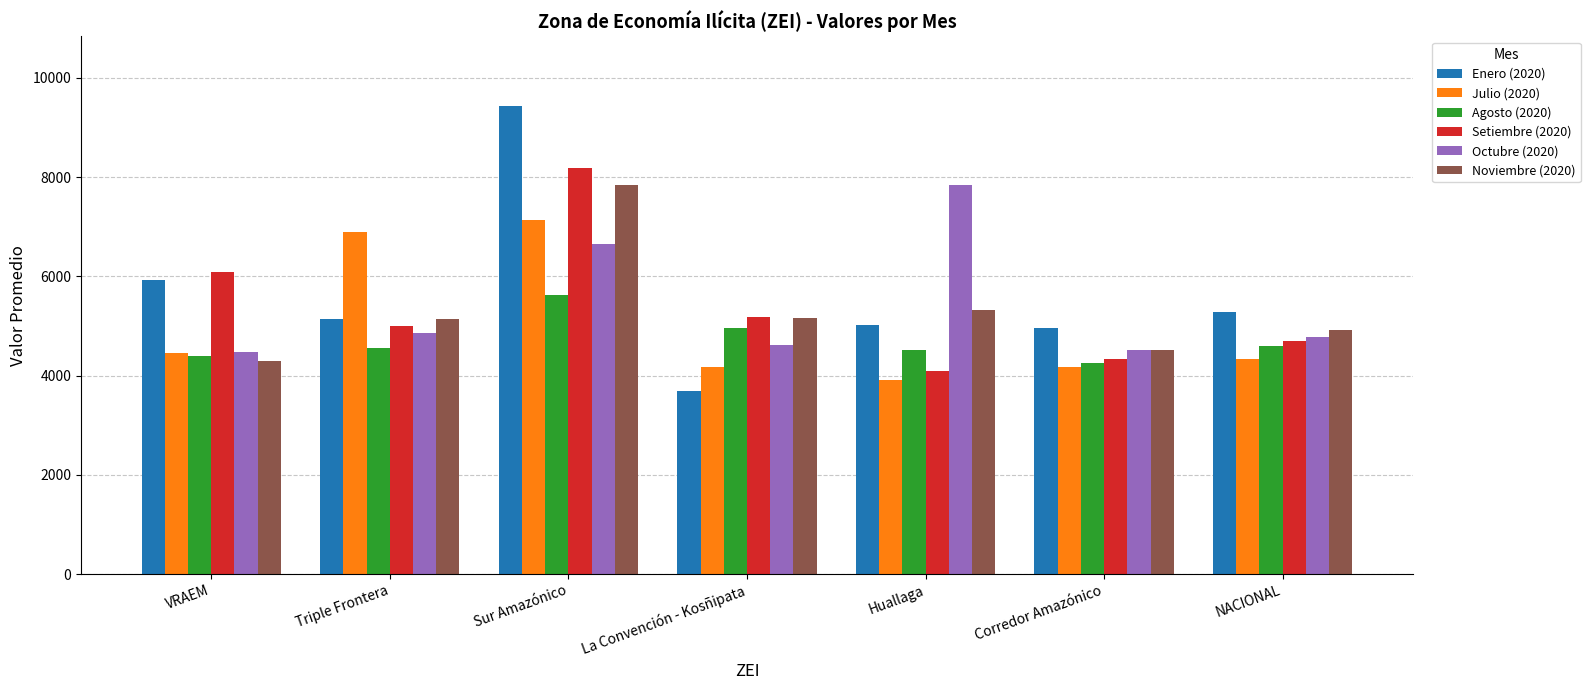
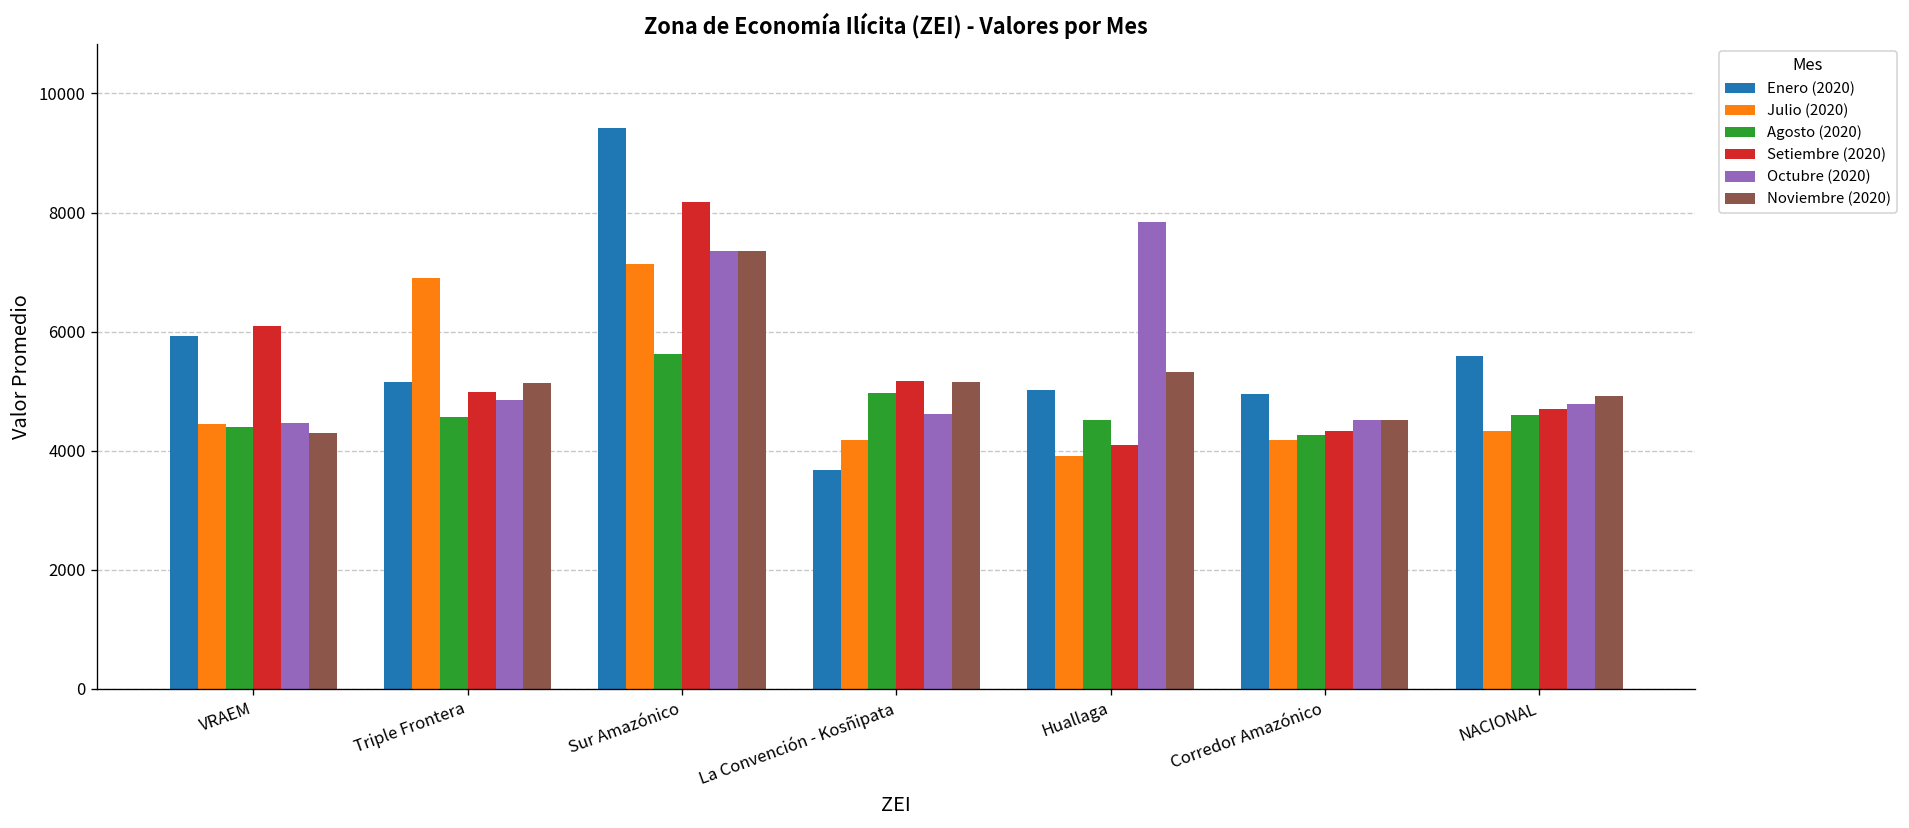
  {
    "Enero (2020)": {
      "VRAEM": 5900,
      "Triple Frontera": 5100,
      "Sur Amazónico": 9400,
      "La Convención - Kosñipata": 3700,
      "Huallaga": 5000,
      "Corredor Amazónico": 5000,
-     "NACIONAL": 5300
+     "NACIONAL": 5600
    },
    "Julio (2020)": {
      "VRAEM": 4500,
      "Triple Frontera": 6900,
      "Sur Amazónico": 7100,
      "La Convención - Kosñipata": 4200,
      "Huallaga": 3900,
      "Corredor Amazónico": 4200,
      "NACIONAL": 4300
    },
    "Agosto (2020)": {
      "VRAEM": 4400,
      "Triple Frontera": 4600,
      "Sur Amazónico": 5600,
      "La Convención - Kosñipata": 5000,
      "Huallaga": 4500,
      "Corredor Amazónico": 4300,
      "NACIONAL": 4600
    },
    "Setiembre (2020)": {
      "VRAEM": 6100,
      "Triple Frontera": 5000,
      "Sur Amazónico": 8200,
      "La Convención - Kosñipata": 5200,
      "Huallaga": 4100,
      "Corredor Amazónico": 4300,
      "NACIONAL": 4700
    },
    "Octubre (2020)": {
      "VRAEM": 4500,
      "Triple Frontera": 4900,
-     "Sur Amazónico": 6700,
+     "Sur Amazónico": 7400,
      "La Convención - Kosñipata": 4600,
      "Huallaga": 7800,
      "Corredor Amazónico": 4500,
      "NACIONAL": 4800
    },
    "Noviembre (2020)": {
      "VRAEM": 4300,
      "Triple Frontera": 5100,
-     "Sur Amazónico": 7800,
+     "Sur Amazónico": 7400,
      "La Convención - Kosñipata": 5200,
      "Huallaga": 5300,
      "Corredor Amazónico": 4500,
      "NACIONAL": 4900
    }
  }
